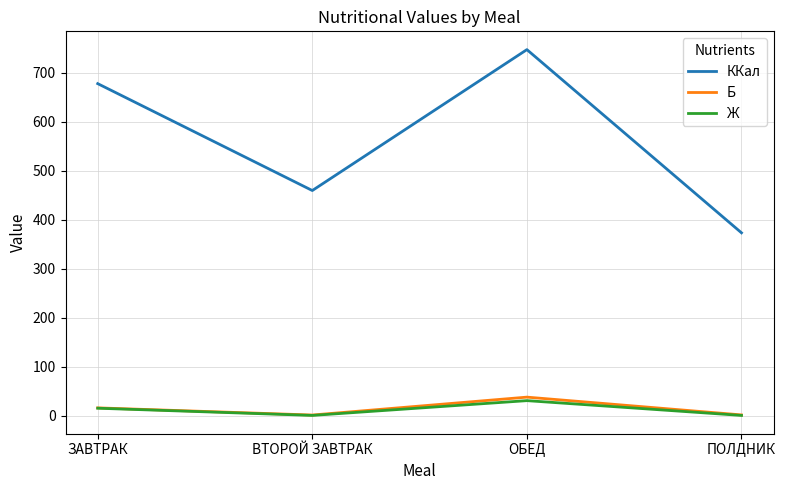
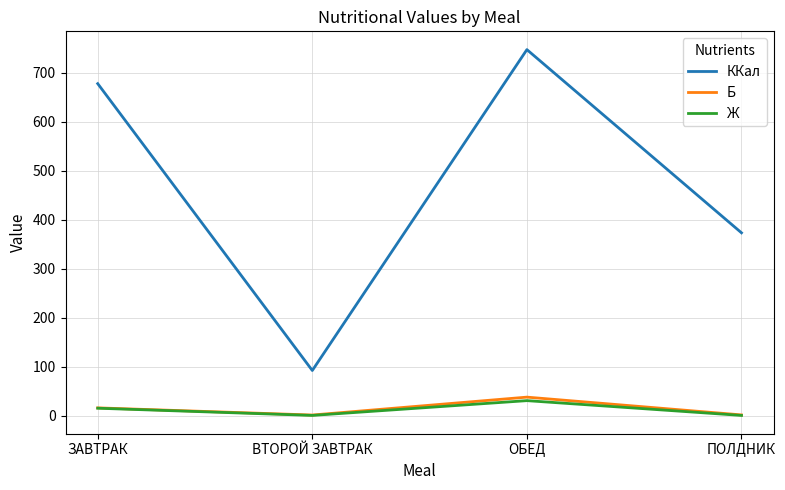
  {
    "ККал": {
      "ЗАВТРАК": 680,
-     "ВТОРОЙ ЗАВТРАК": 460,
+     "ВТОРОЙ ЗАВТРАК": 90,
      "ОБЕД": 750,
      "ПОЛДНИК": 370
    },
    "Б": {
      "ОБЕД": 40
    },
    "Ж": {
      "ОБЕД": 30
    }
  }
